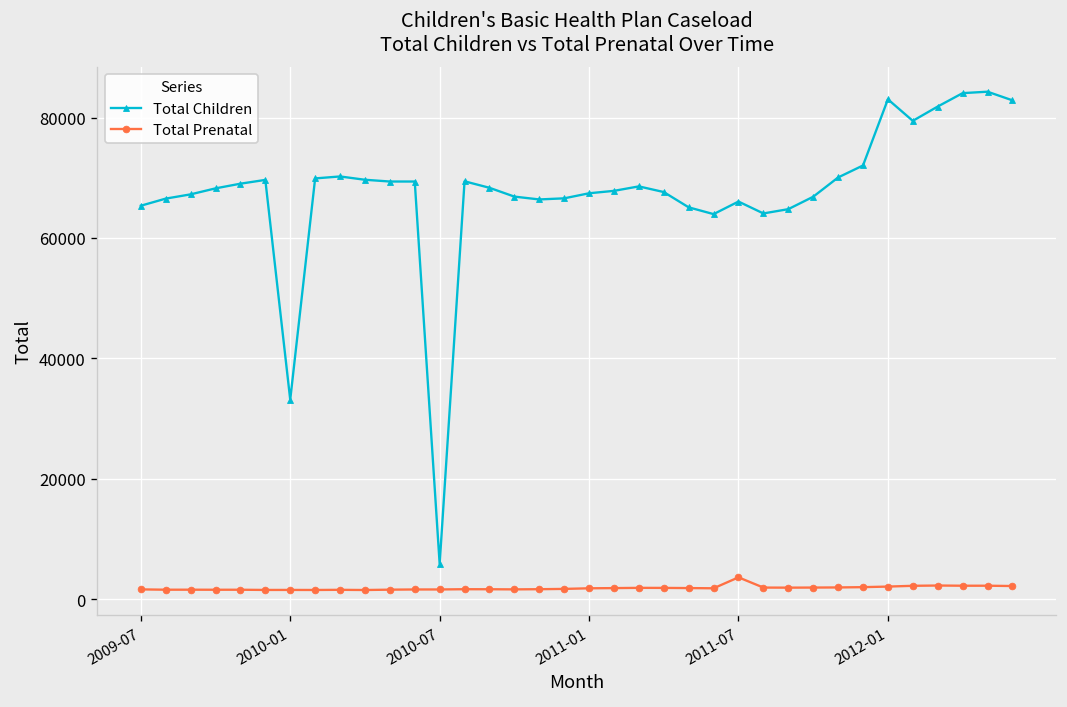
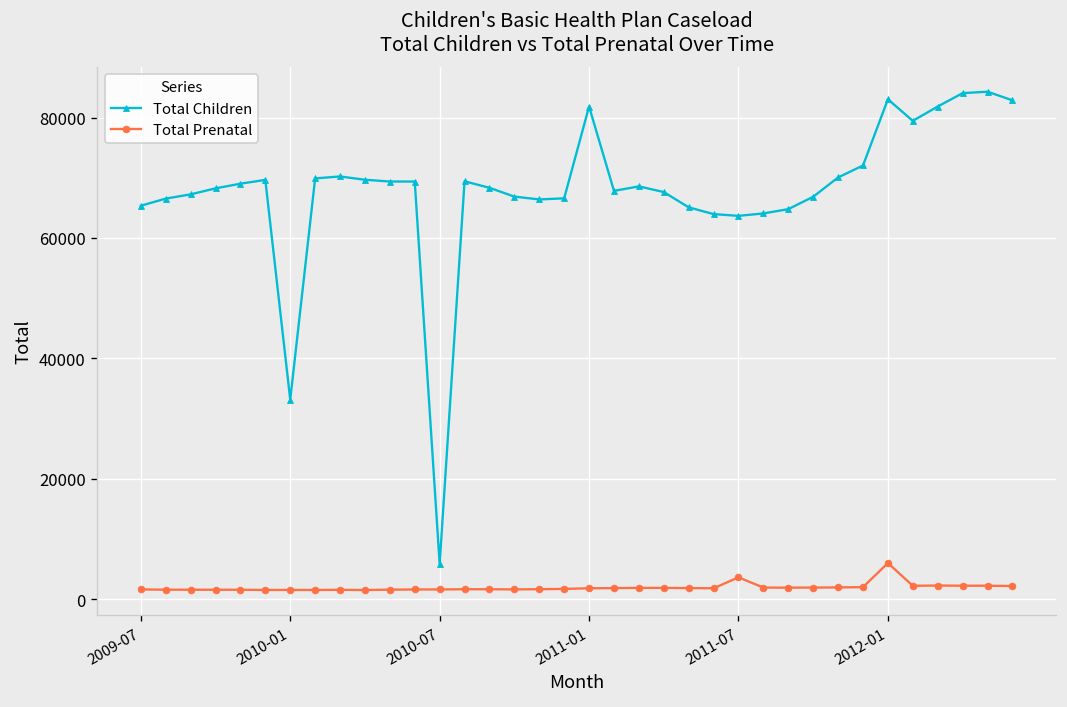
  {
    "Total Children": {
      "2009-07": 65000,
      "2010-01": 33000,
      "2010-07": 6000,
-     "2011-01": 67000,
-     "2011-07": 66000,
+     "2011-01": 82000,
+     "2011-07": 64000,
      "2012-01": 83000
    },
    "Total Prenatal": {
      "2009-07": 2000,
      "2010-01": 2000,
      "2010-07": 2000,
      "2011-01": 2000,
      "2011-07": 4000,
-     "2012-01": 2000
+     "2012-01": 6000
    }
  }
